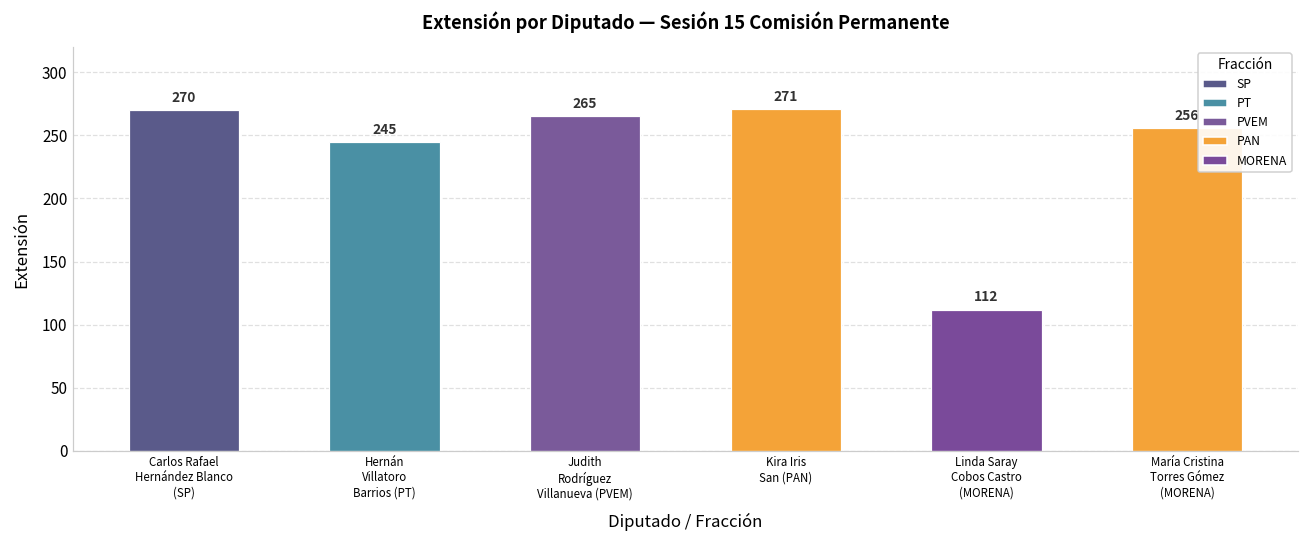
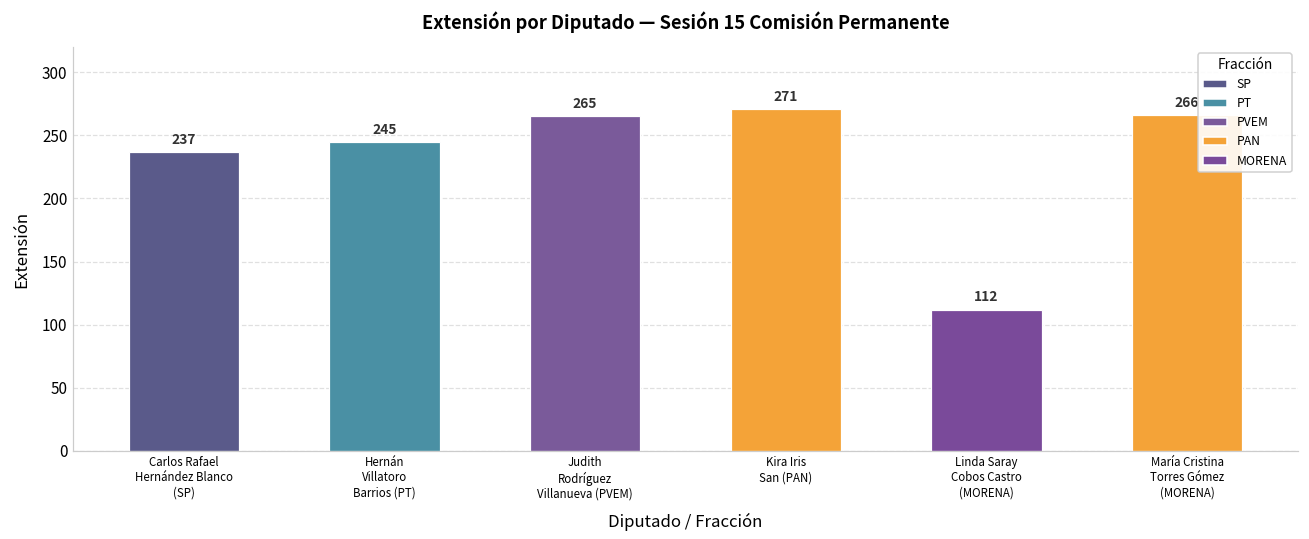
  {
-   "Carlos Rafael Hernández Blanco (SP)": 270,
+   "Carlos Rafael Hernández Blanco (SP)": 237,
    "Hernán Villatoro Barrios (PT)": 245,
    "Judith Rodríguez Villanueva (PVEM)": 265,
    "Kira Iris San (PAN)": 271,
    "Linda Saray Cobos Castro (MORENA)": 112,
-   "María Cristina Torres Gómez (MORENA)": 256
+   "María Cristina Torres Gómez (MORENA)": 266
  }
